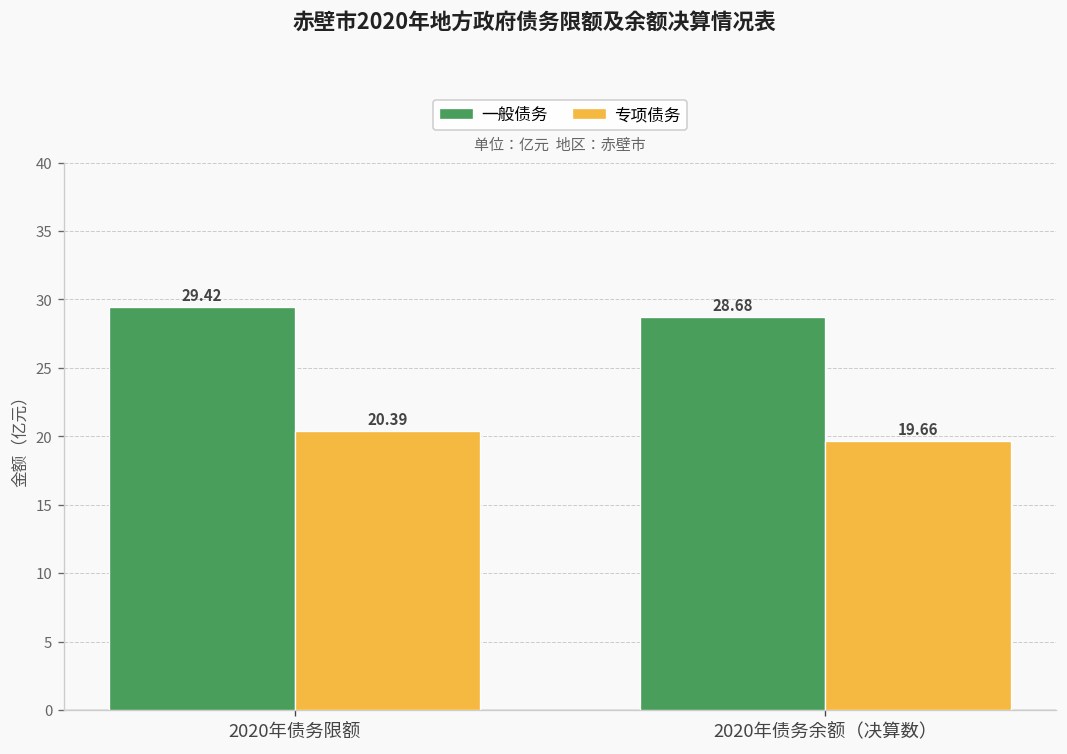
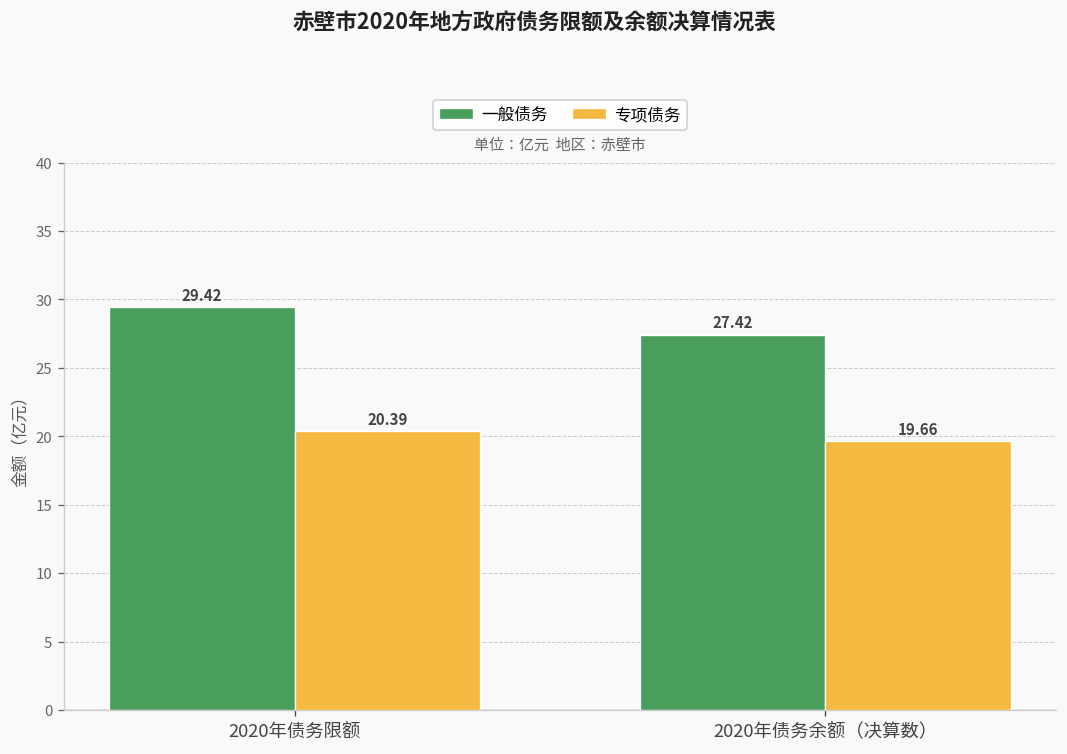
  {
    "一般债务": {
      "2020年债务限额": 29.42,
-     "2020年债务余额（决算数）": 28.68
+     "2020年债务余额（决算数）": 27.42
    },
    "专项债务": {
      "2020年债务限额": 20.39,
      "2020年债务余额（决算数）": 19.66
    }
  }
